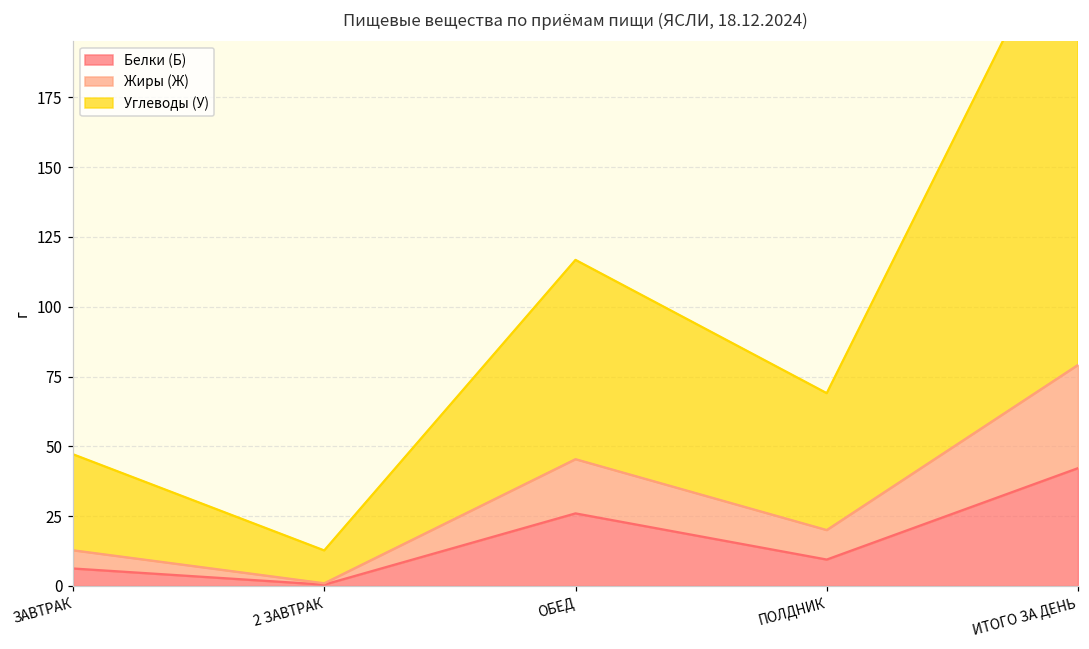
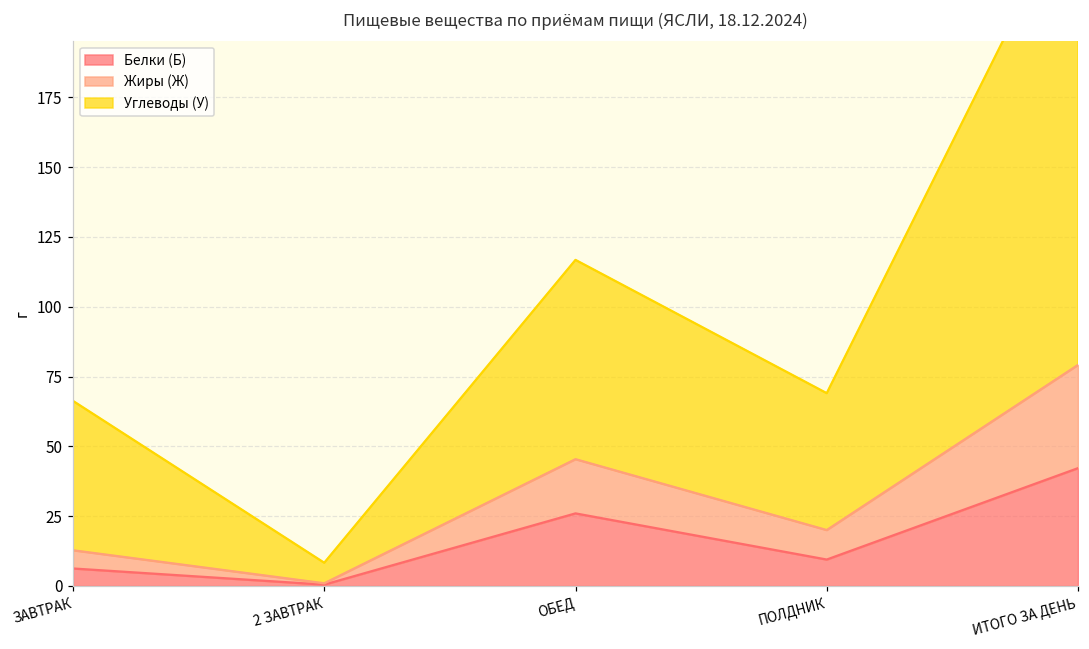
  {
    "Углеводы (У)": {
-     "ЗАВТРАК": 34,
-     "2 ЗАВТРАК": 12,
+     "ЗАВТРАК": 53,
+     "2 ЗАВТРАК": 7,
      "ОБЕД": 71,
      "ПОЛДНИК": 49
    }
  }
